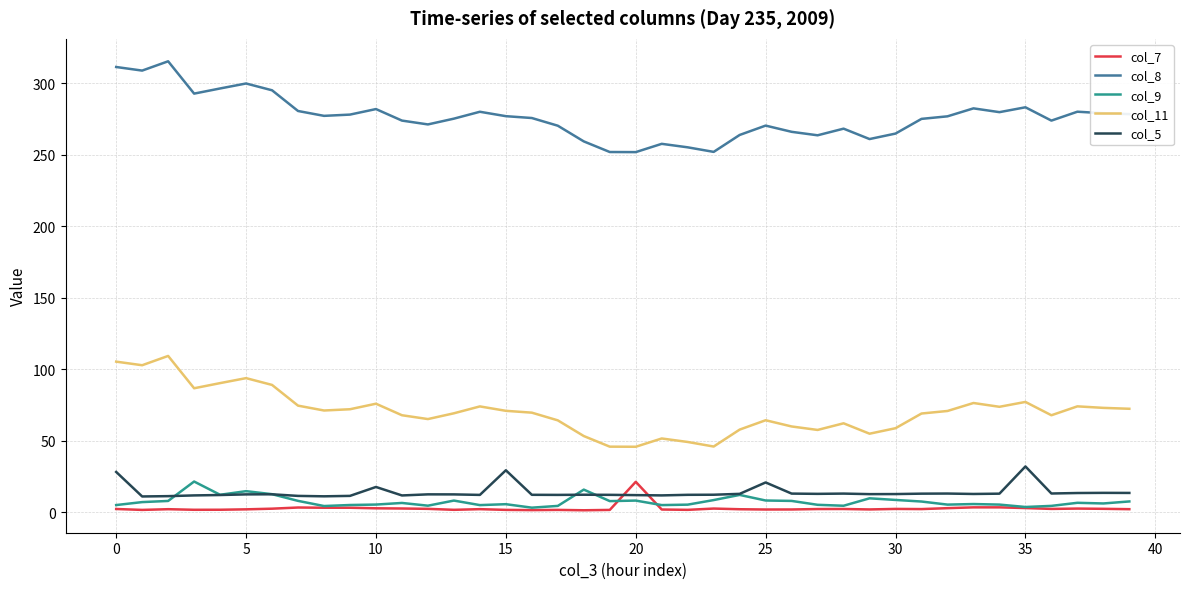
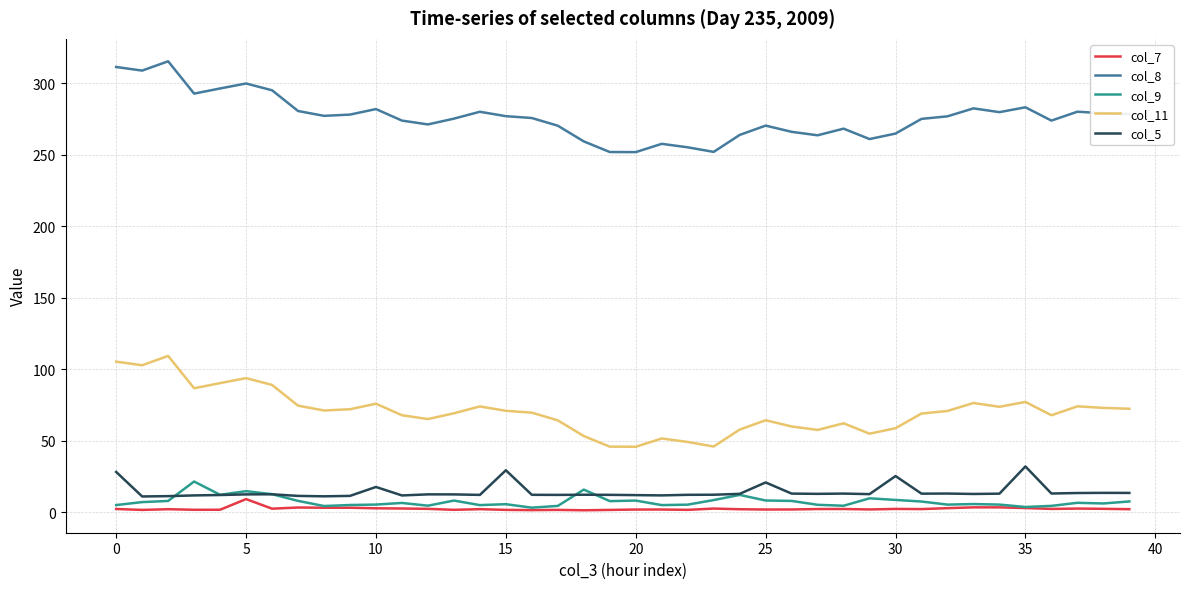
  {
    "col_7": {
      "0": 2,
-     "5": 2,
+     "5": 9,
      "10": 3,
      "15": 2,
-     "20": 21,
+     "20": 2,
      "25": 2,
      "30": 2
    },
    "col_11": {
      "0": 105,
      "5": 94,
      "10": 76,
      "15": 71,
      "20": 46,
      "25": 64,
      "30": 59,
      "35": 77
    },
    "col_5": {
      "0": 28,
      "5": 13,
      "10": 18,
      "15": 29,
      "20": 12,
      "25": 21,
-     "30": 13,
+     "30": 25,
      "35": 32
    }
  }
